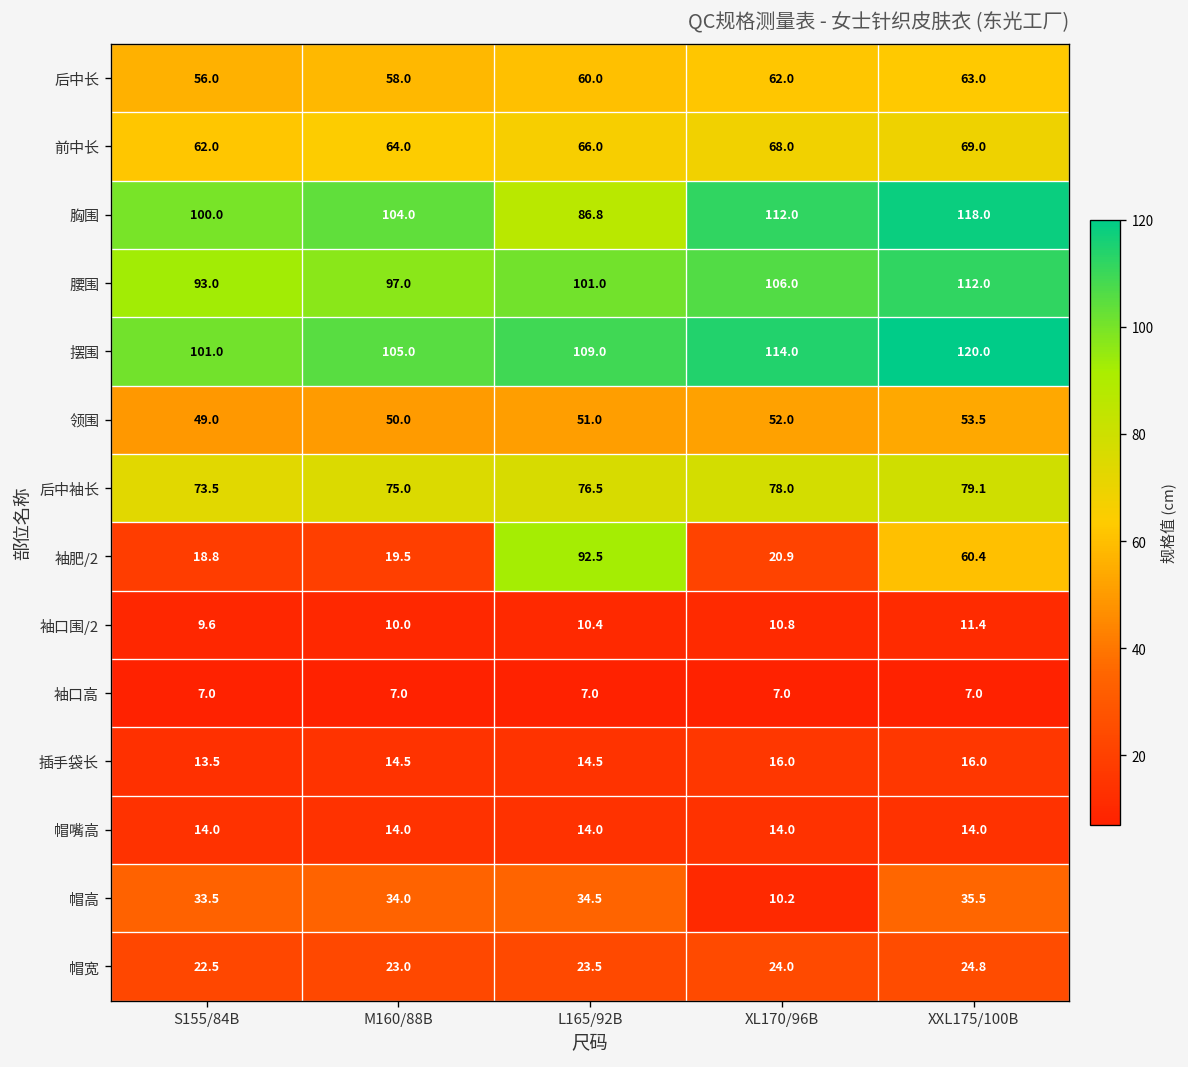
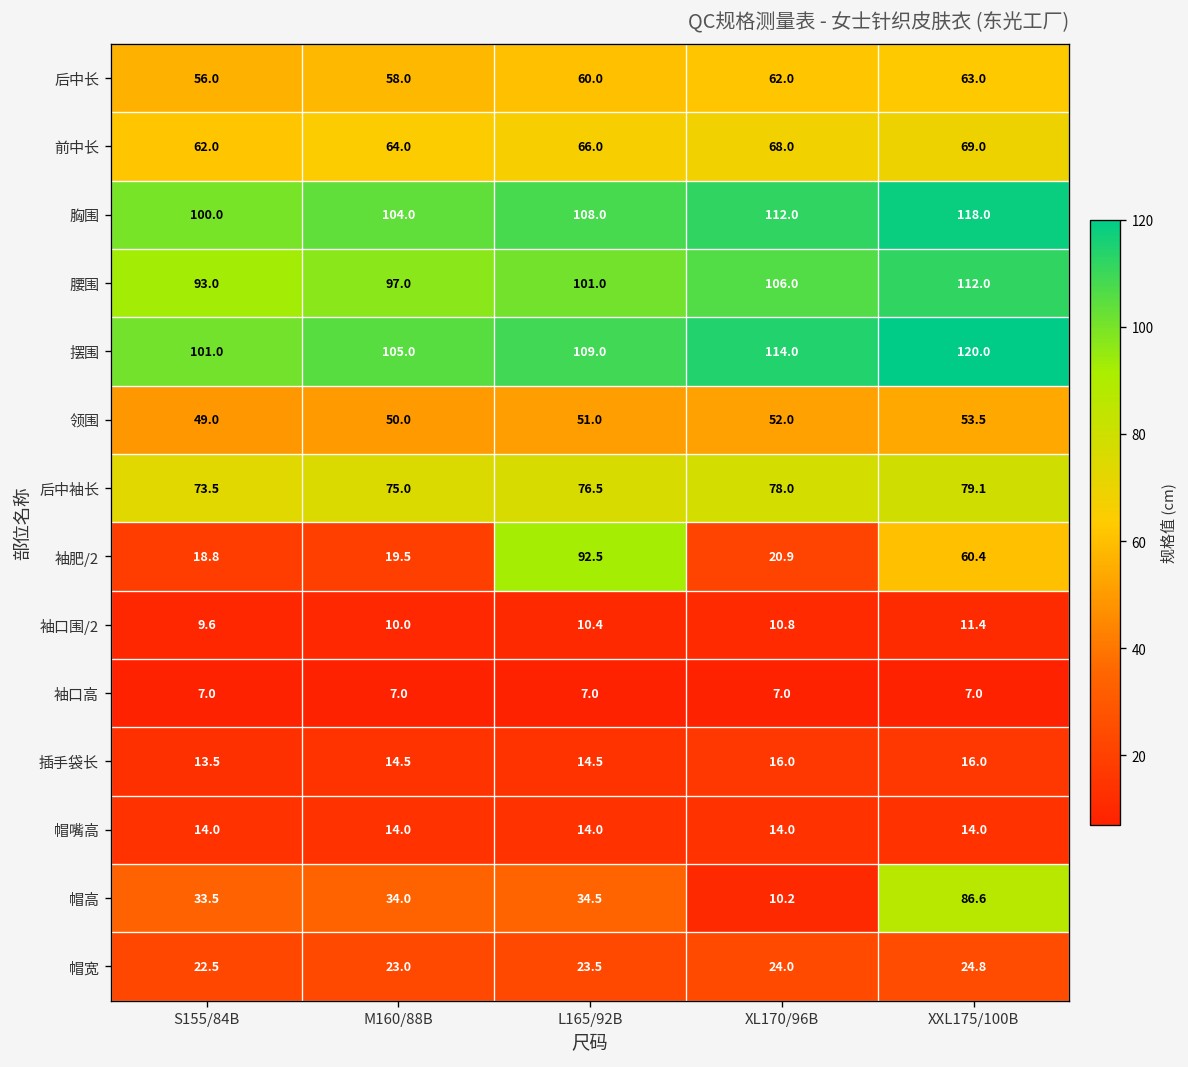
  {
    "后中长": {
      "S155/84B": 56.0,
      "M160/88B": 58.0,
      "L165/92B": 60.0,
      "XL170/96B": 62.0,
      "XXL175/100B": 63.0
    },
    "前中长": {
      "S155/84B": 62.0,
      "M160/88B": 64.0,
      "L165/92B": 66.0,
      "XL170/96B": 68.0,
      "XXL175/100B": 69.0
    },
    "胸围": {
      "S155/84B": 100.0,
      "M160/88B": 104.0,
-     "L165/92B": 86.8,
+     "L165/92B": 108.0,
      "XL170/96B": 112.0,
      "XXL175/100B": 118.0
    },
    "腰围": {
      "S155/84B": 93.0,
      "M160/88B": 97.0,
      "L165/92B": 101.0,
      "XL170/96B": 106.0,
      "XXL175/100B": 112.0
    },
    "摆围": {
      "S155/84B": 101.0,
      "M160/88B": 105.0,
      "L165/92B": 109.0,
      "XL170/96B": 114.0,
      "XXL175/100B": 120.0
    },
    "领围": {
      "S155/84B": 49.0,
      "M160/88B": 50.0,
      "L165/92B": 51.0,
      "XL170/96B": 52.0,
      "XXL175/100B": 53.5
    },
    "后中袖长": {
      "S155/84B": 73.5,
      "M160/88B": 75.0,
      "L165/92B": 76.5,
      "XL170/96B": 78.0,
      "XXL175/100B": 79.1
    },
    "袖肥/2": {
      "S155/84B": 18.8,
      "M160/88B": 19.5,
      "L165/92B": 92.5,
      "XL170/96B": 20.9,
      "XXL175/100B": 60.4
    },
    "袖口围/2": {
      "S155/84B": 9.6,
      "M160/88B": 10.0,
      "L165/92B": 10.4,
      "XL170/96B": 10.8,
      "XXL175/100B": 11.4
    },
    "袖口高": {
      "S155/84B": 7.0,
      "M160/88B": 7.0,
      "L165/92B": 7.0,
      "XL170/96B": 7.0,
      "XXL175/100B": 7.0
    },
    "插手袋长": {
      "S155/84B": 13.5,
      "M160/88B": 14.5,
      "L165/92B": 14.5,
      "XL170/96B": 16.0,
      "XXL175/100B": 16.0
    },
    "帽嘴高": {
      "S155/84B": 14.0,
      "M160/88B": 14.0,
      "L165/92B": 14.0,
      "XL170/96B": 14.0,
      "XXL175/100B": 14.0
    },
    "帽高": {
      "S155/84B": 33.5,
      "M160/88B": 34.0,
      "L165/92B": 34.5,
      "XL170/96B": 10.2,
-     "XXL175/100B": 35.5
+     "XXL175/100B": 86.6
    },
    "帽宽": {
      "S155/84B": 22.5,
      "M160/88B": 23.0,
      "L165/92B": 23.5,
      "XL170/96B": 24.0,
      "XXL175/100B": 24.8
    }
  }
